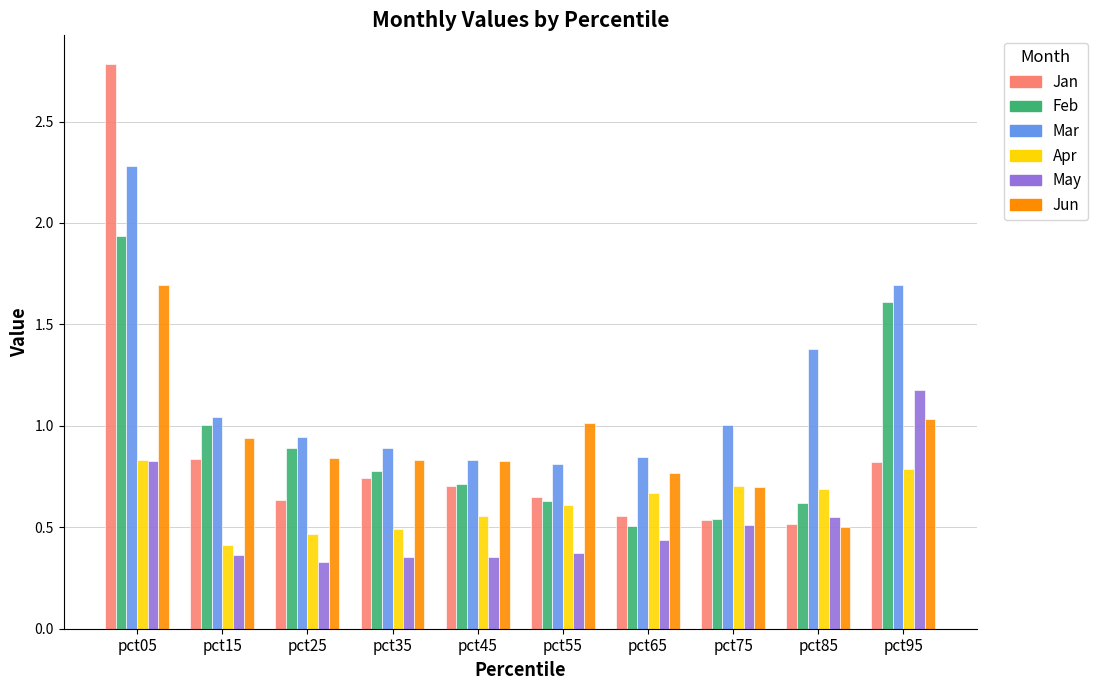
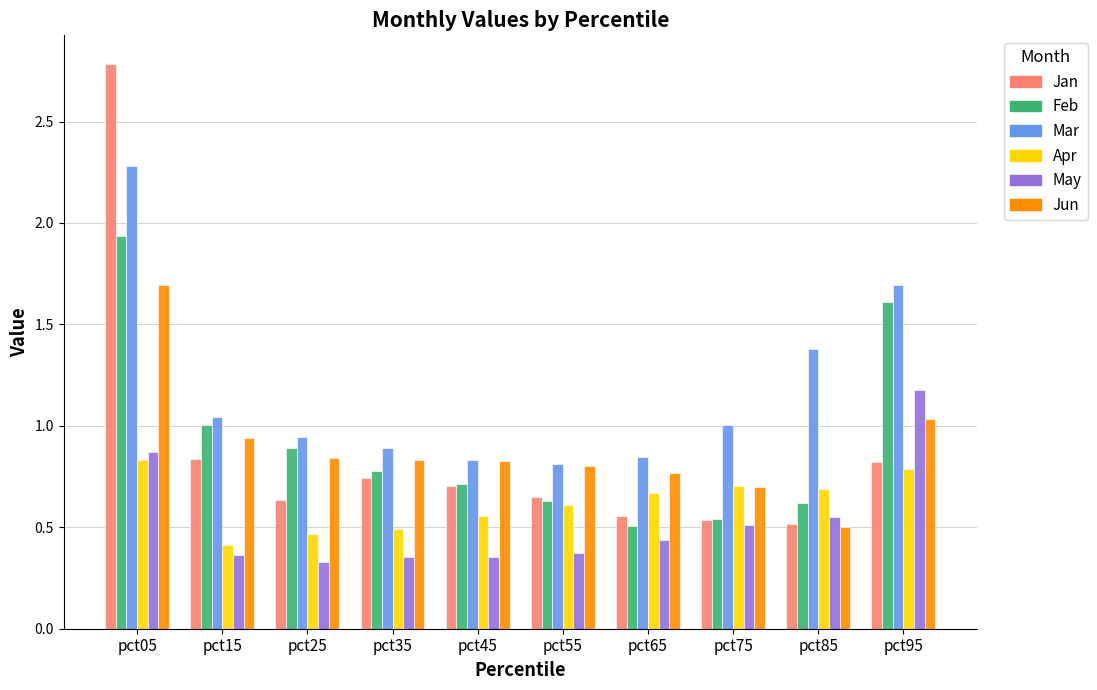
  {
    "Jan": {
      "pct05": 2.79,
      "pct15": 0.84,
      "pct25": 0.63,
      "pct35": 0.74,
      "pct45": 0.71,
      "pct55": 0.65,
      "pct65": 0.56,
      "pct75": 0.53,
      "pct85": 0.52,
      "pct95": 0.82
    },
    "Feb": {
      "pct05": 1.94,
      "pct15": 1.01,
      "pct25": 0.89,
      "pct35": 0.78,
      "pct45": 0.71,
      "pct55": 0.63,
      "pct65": 0.51,
      "pct75": 0.54,
      "pct85": 0.62,
      "pct95": 1.61
    },
    "Mar": {
      "pct05": 2.28,
      "pct15": 1.05,
      "pct25": 0.94,
      "pct35": 0.89,
      "pct45": 0.83,
      "pct55": 0.81,
      "pct65": 0.85,
      "pct75": 1.01,
      "pct85": 1.38,
      "pct95": 1.69
    },
    "Apr": {
      "pct05": 0.83,
      "pct15": 0.41,
      "pct25": 0.46,
      "pct35": 0.49,
      "pct45": 0.55,
      "pct55": 0.61,
      "pct65": 0.67,
      "pct75": 0.70,
      "pct85": 0.69,
      "pct95": 0.79
    },
    "May": {
-     "pct05": 0.83,
+     "pct05": 0.87,
      "pct15": 0.36,
      "pct25": 0.33,
      "pct35": 0.35,
      "pct45": 0.35,
      "pct55": 0.37,
      "pct65": 0.44,
      "pct75": 0.51,
      "pct85": 0.55,
      "pct95": 1.18
    },
    "Jun": {
      "pct05": 1.69,
      "pct15": 0.94,
      "pct25": 0.84,
      "pct35": 0.83,
      "pct45": 0.83,
-     "pct55": 1.01,
+     "pct55": 0.80,
      "pct65": 0.77,
      "pct75": 0.70,
      "pct85": 0.50,
      "pct95": 1.03
    }
  }
